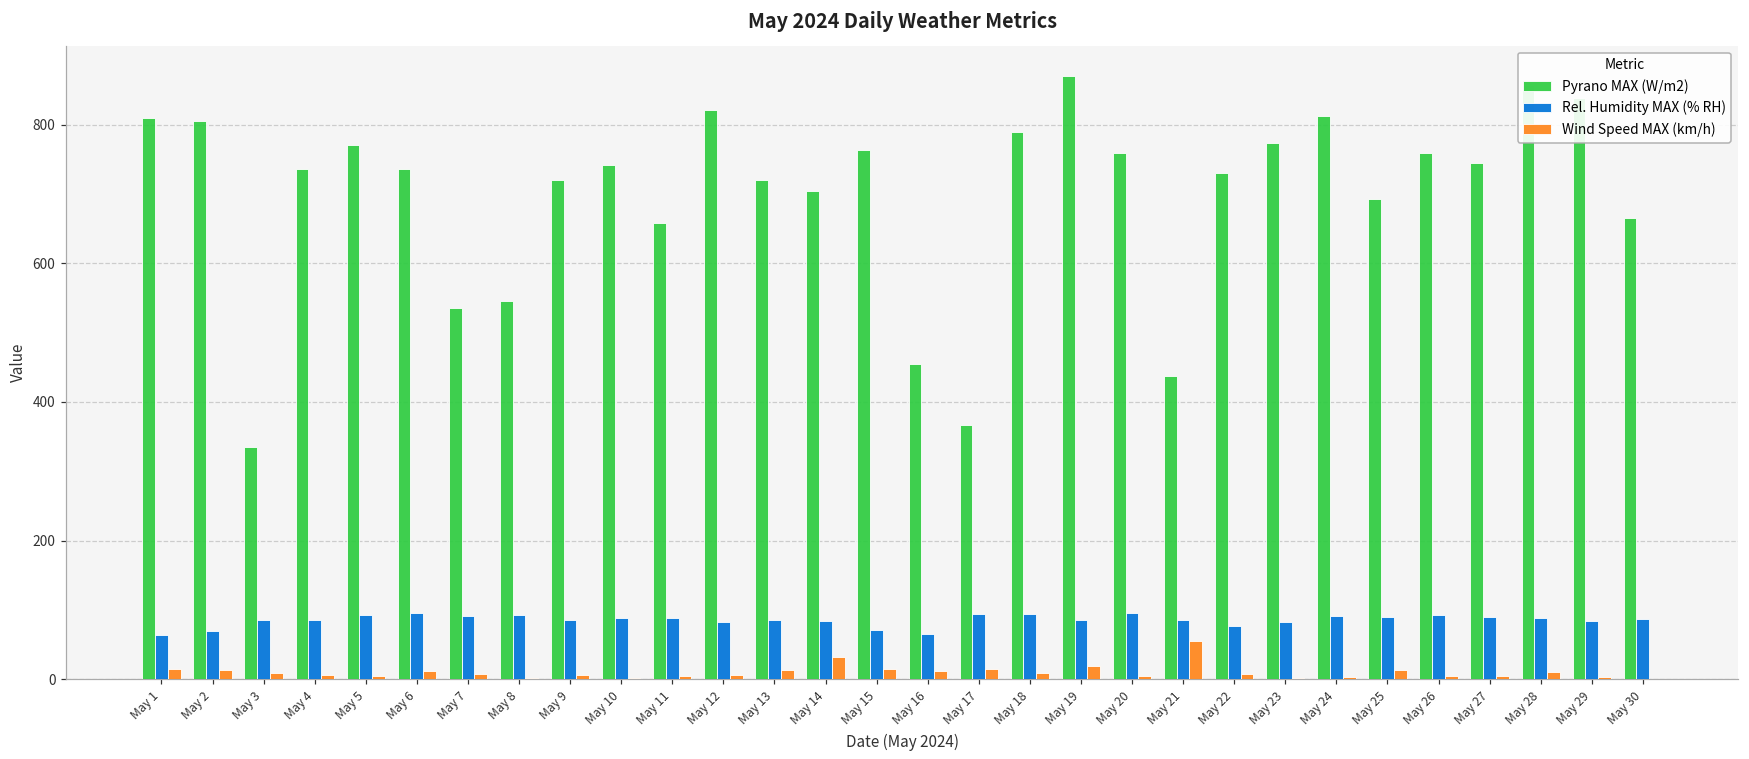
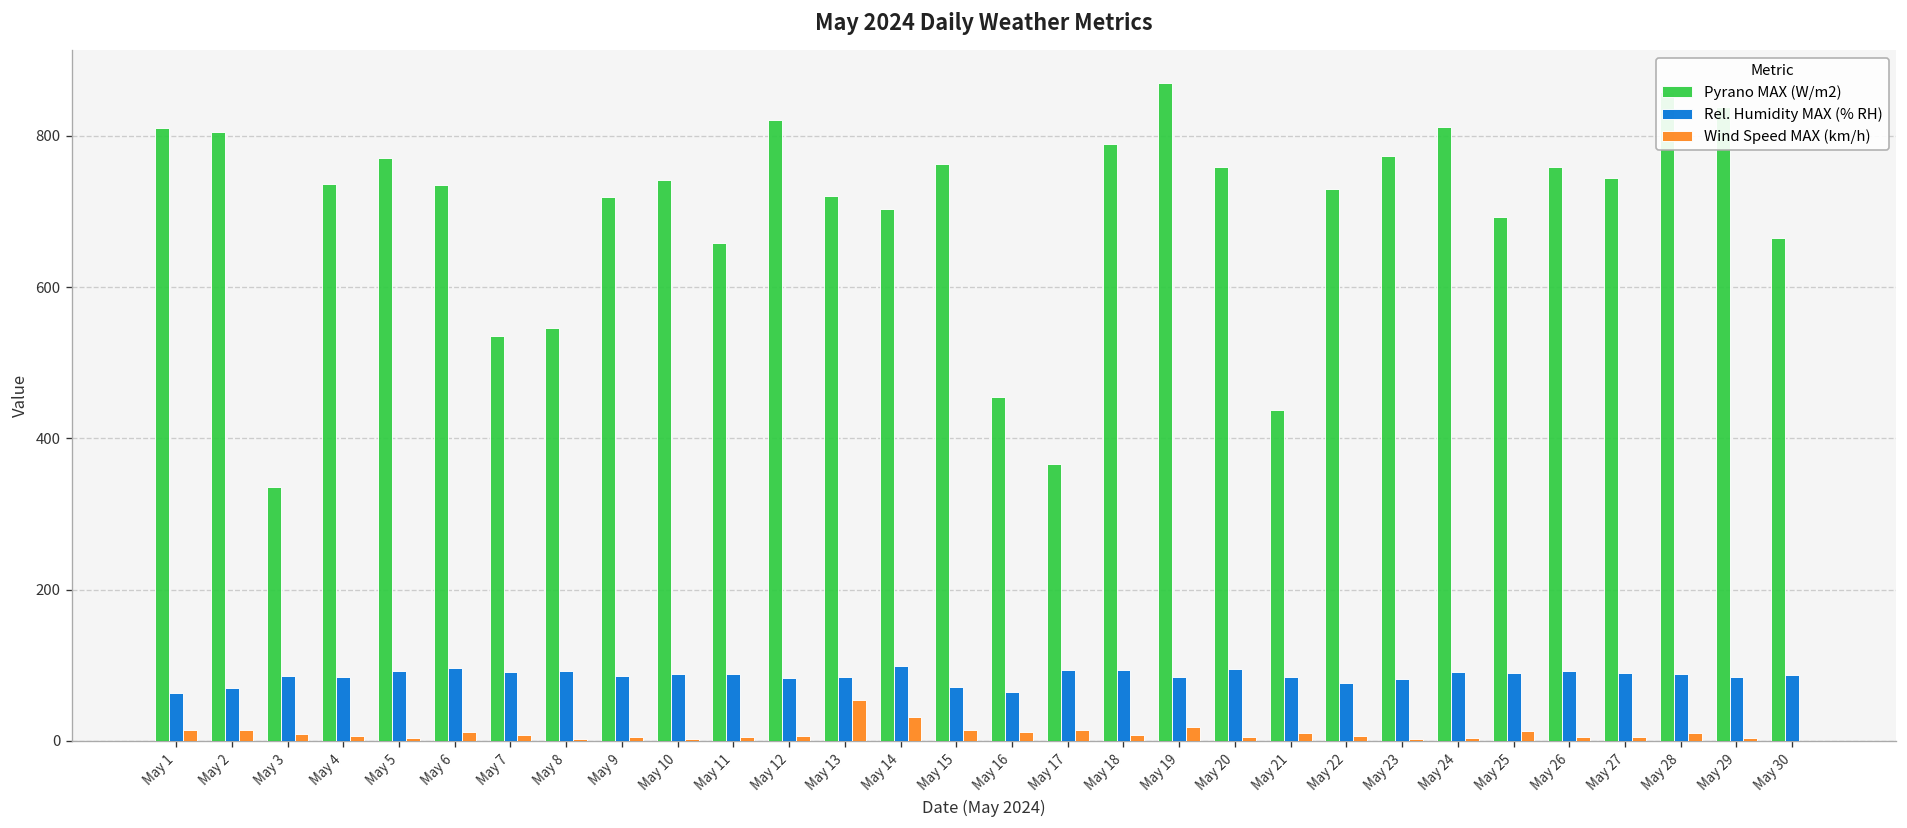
  {
    "Pyrano MAX (W/m2)": {
      "May 1": 810,
      "May 2": 810,
      "May 3": 340,
      "May 4": 740,
      "May 5": 770,
      "May 6": 740,
      "May 7": 540,
      "May 8": 550,
      "May 9": 720,
      "May 10": 740,
      "May 11": 660,
      "May 12": 820,
      "May 13": 720,
      "May 14": 700,
      "May 15": 760,
      "May 16": 450,
      "May 17": 370,
      "May 18": 790,
      "May 19": 870,
      "May 20": 760,
      "May 21": 440,
      "May 22": 730,
      "May 23": 770,
      "May 24": 810,
      "May 25": 690,
      "May 26": 760,
      "May 27": 740,
      "May 30": 670
    },
    "Rel. Humidity MAX (% RH)": {
      "May 1": 60,
      "May 2": 70,
      "May 3": 90,
      "May 4": 90,
      "May 5": 90,
      "May 6": 100,
      "May 7": 90,
      "May 8": 90,
      "May 9": 90,
      "May 10": 90,
      "May 11": 90,
      "May 12": 80,
      "May 13": 90,
-     "May 14": 80,
+     "May 14": 100,
      "May 15": 70,
      "May 16": 70,
      "May 17": 90,
      "May 18": 90,
      "May 19": 90,
      "May 20": 100,
      "May 21": 90,
      "May 22": 80,
      "May 23": 80,
      "May 24": 90,
      "May 25": 90,
      "May 26": 90,
      "May 27": 90,
      "May 28": 90,
      "May 29": 80,
      "May 30": 90
    },
    "Wind Speed MAX (km/h)": {
      "May 1": 10,
      "May 2": 10,
      "May 3": 10,
      "May 4": 10,
      "May 5": 0,
      "May 6": 10,
      "May 7": 10,
      "May 9": 10,
      "May 11": 10,
      "May 12": 10,
-     "May 13": 10,
+     "May 13": 50,
      "May 14": 30,
      "May 15": 10,
      "May 16": 10,
      "May 17": 10,
      "May 18": 10,
      "May 19": 20,
      "May 20": 10,
-     "May 21": 60,
+     "May 21": 10,
      "May 22": 10,
      "May 25": 10,
      "May 26": 10,
      "May 27": 0,
      "May 28": 10
    }
  }
